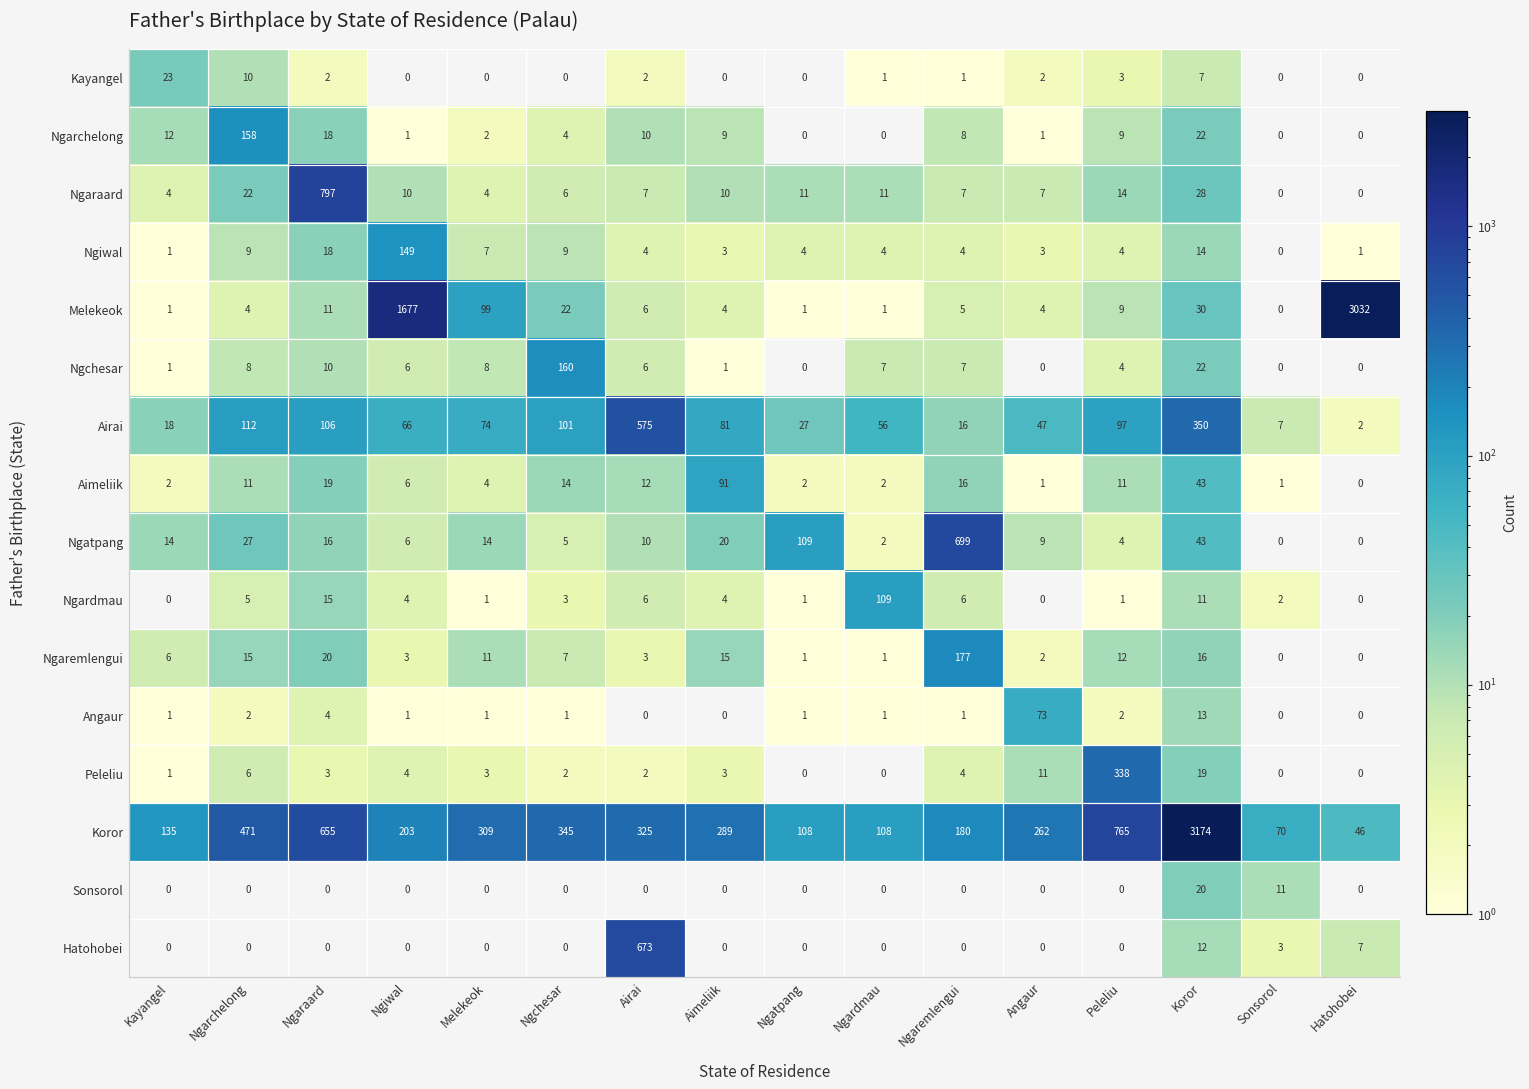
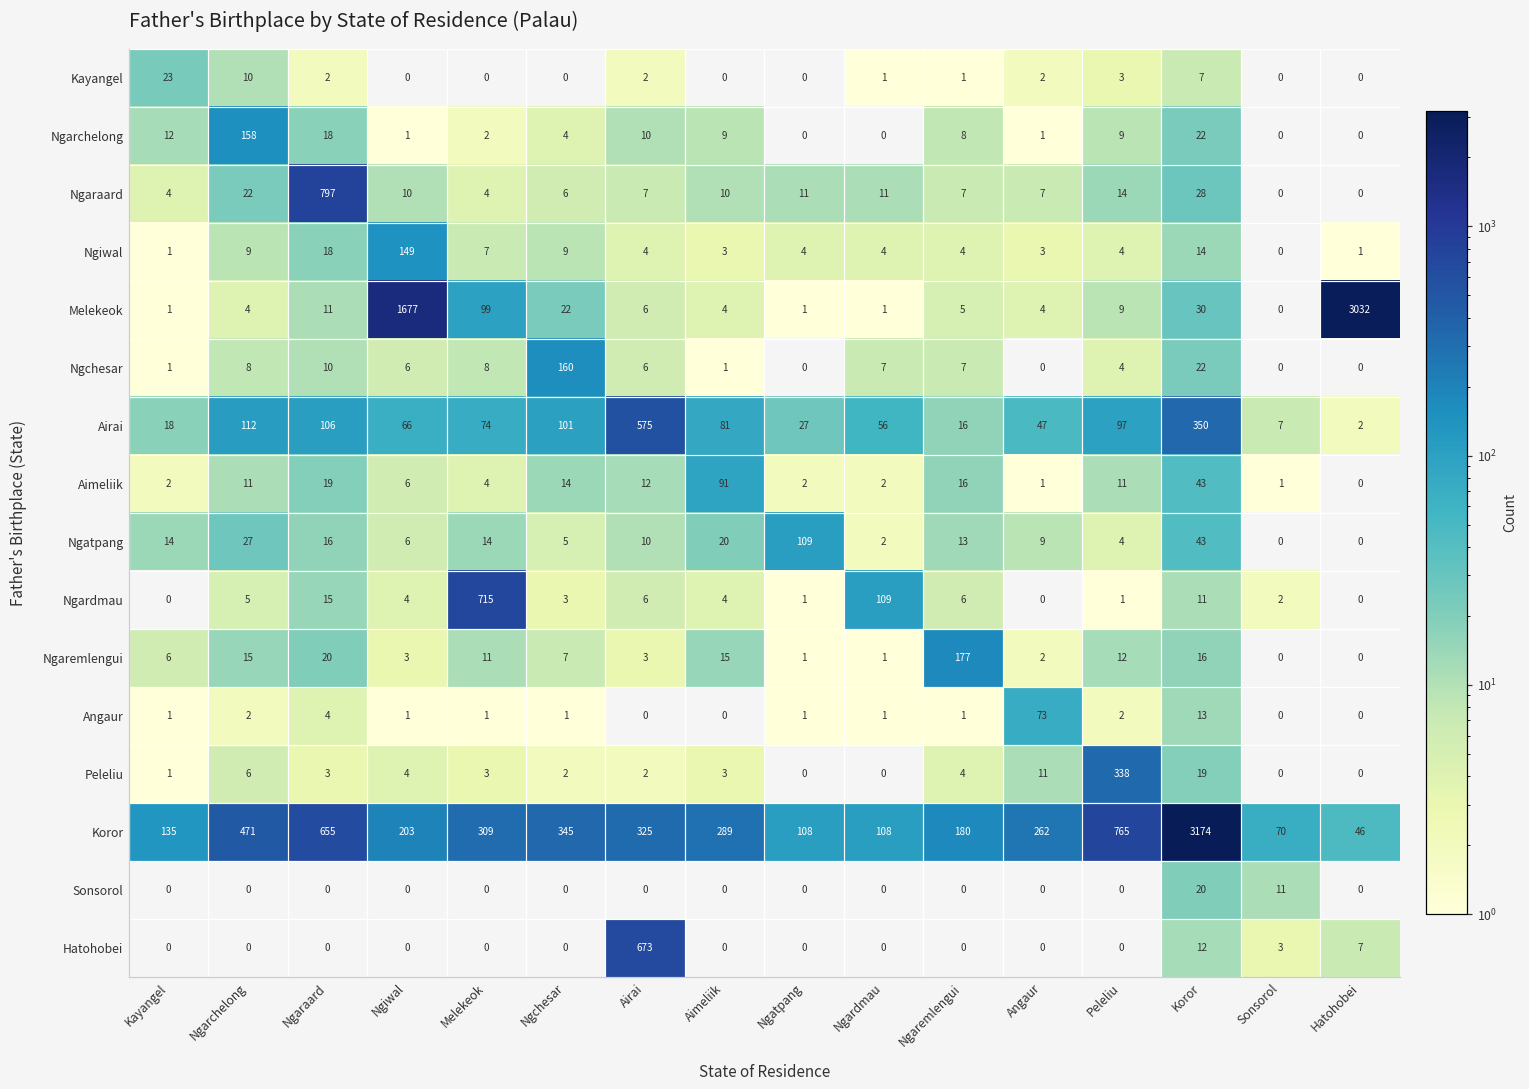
  {
    "Ngatpang": {
      "Kayangel": 14,
      "Ngarchelong": 27,
      "Ngaraard": 16,
      "Ngiwal": 6,
      "Melekeok": 14,
      "Ngchesar": 5,
      "Airai": 10,
      "Aimeliik": 20,
      "Ngatpang": 109,
      "Ngardmau": 2,
-     "Ngaremlengui": 699,
+     "Ngaremlengui": 13,
      "Angaur": 9,
      "Peleliu": 4,
      "Koror": 43,
      "Sonsorol": 0,
      "Hatohobei": 0
    },
    "Ngardmau": {
      "Kayangel": 0,
      "Ngarchelong": 5,
      "Ngaraard": 15,
      "Ngiwal": 4,
-     "Melekeok": 1,
+     "Melekeok": 715,
      "Ngchesar": 3,
      "Airai": 6,
      "Aimeliik": 4,
      "Ngatpang": 1,
      "Ngardmau": 109,
      "Ngaremlengui": 6,
      "Angaur": 0,
      "Peleliu": 1,
      "Koror": 11,
      "Sonsorol": 2,
      "Hatohobei": 0
    }
  }
